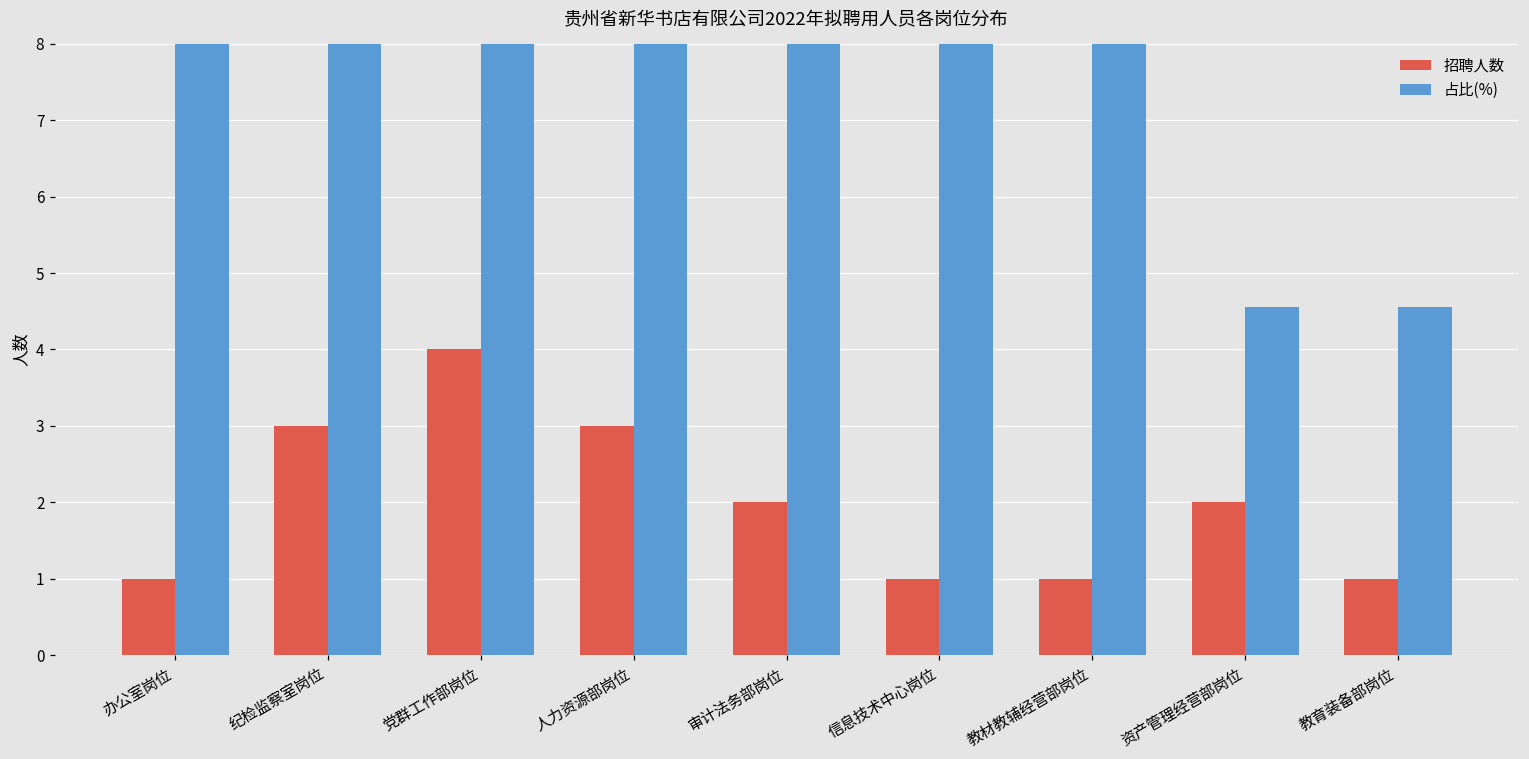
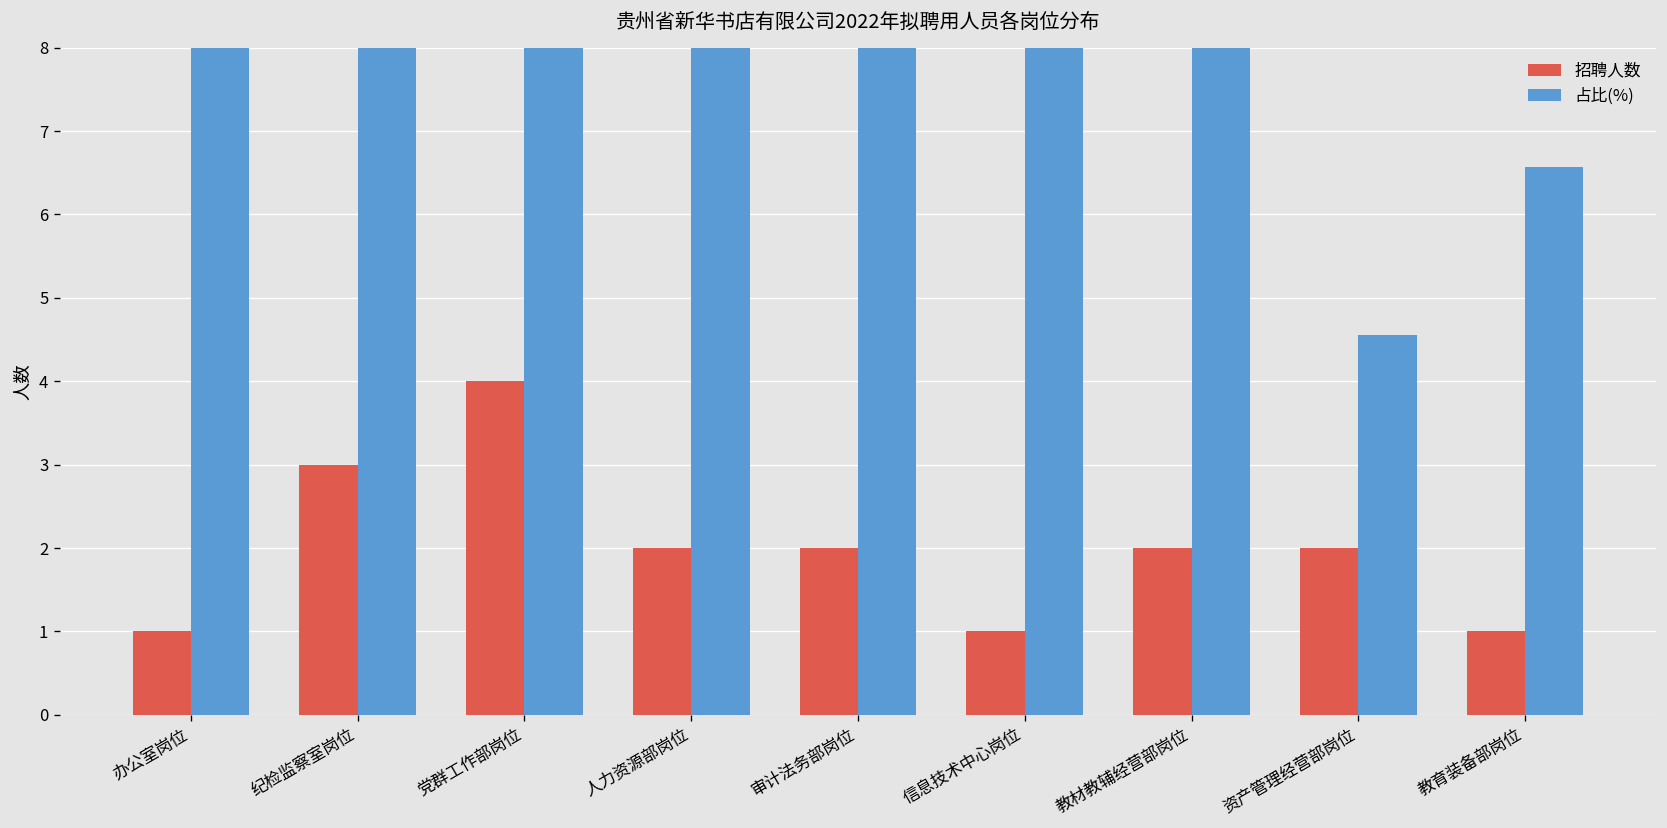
  {
    "招聘人数": {
      "办公室岗位": 1,
      "纪检监察室岗位": 3,
      "党群工作部岗位": 4,
-     "人力资源部岗位": 3,
+     "人力资源部岗位": 2,
      "审计法务部岗位": 2,
      "信息技术中心岗位": 1,
-     "教材教辅经营部岗位": 1,
+     "教材教辅经营部岗位": 2,
      "资产管理经营部岗位": 2,
      "教育装备部岗位": 1
    },
    "占比(%)": {
      "资产管理经营部岗位": 4.6,
-     "教育装备部岗位": 4.6
+     "教育装备部岗位": 6.6
    }
  }
